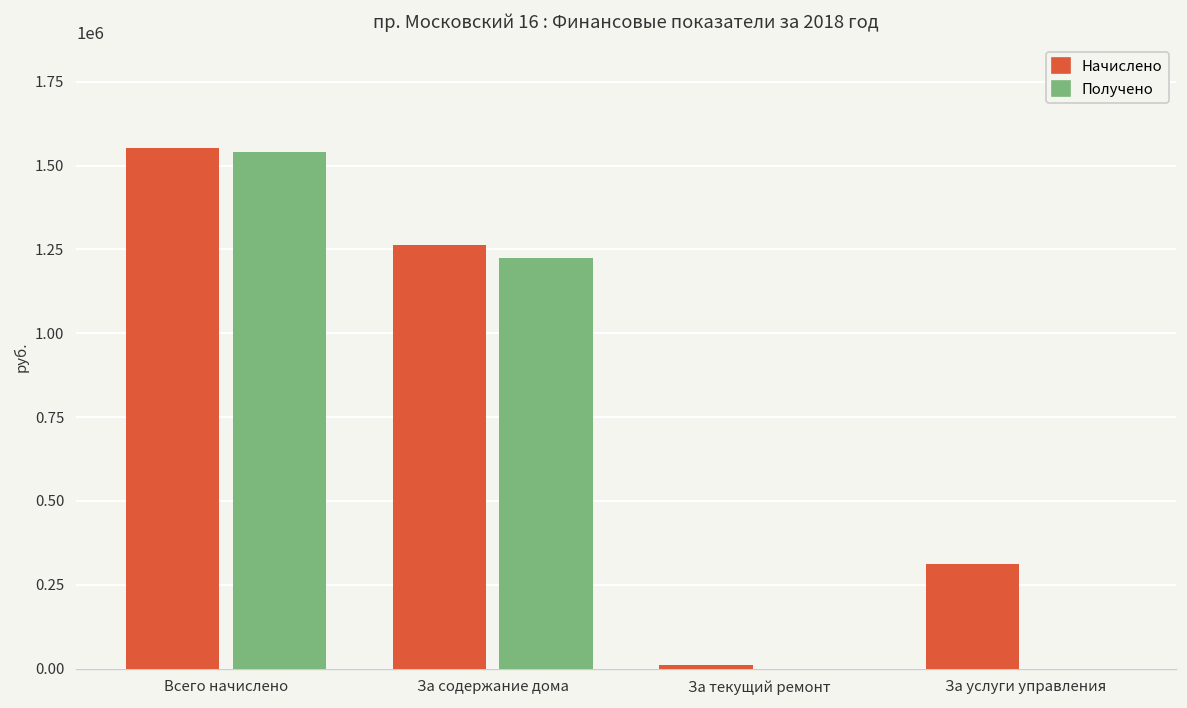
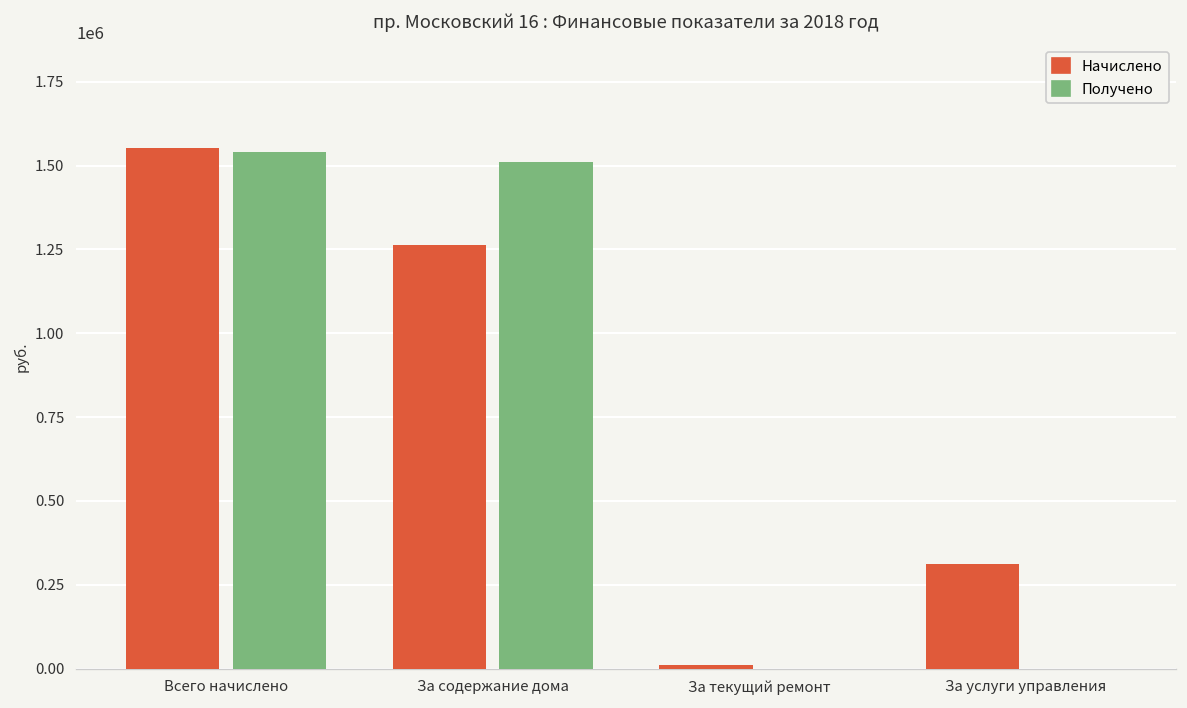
  {
    "Начислено": {
      "Всего начислено": 1550000,
      "За содержание дома": 1260000,
      "За текущий ремонт": 10000,
      "За услуги управления": 310000
    },
    "Получено": {
      "Всего начислено": 1540000,
-     "За содержание дома": 1230000,
+     "За содержание дома": 1510000,
      "За текущий ремонт": 0,
      "За услуги управления": 0
    }
  }
